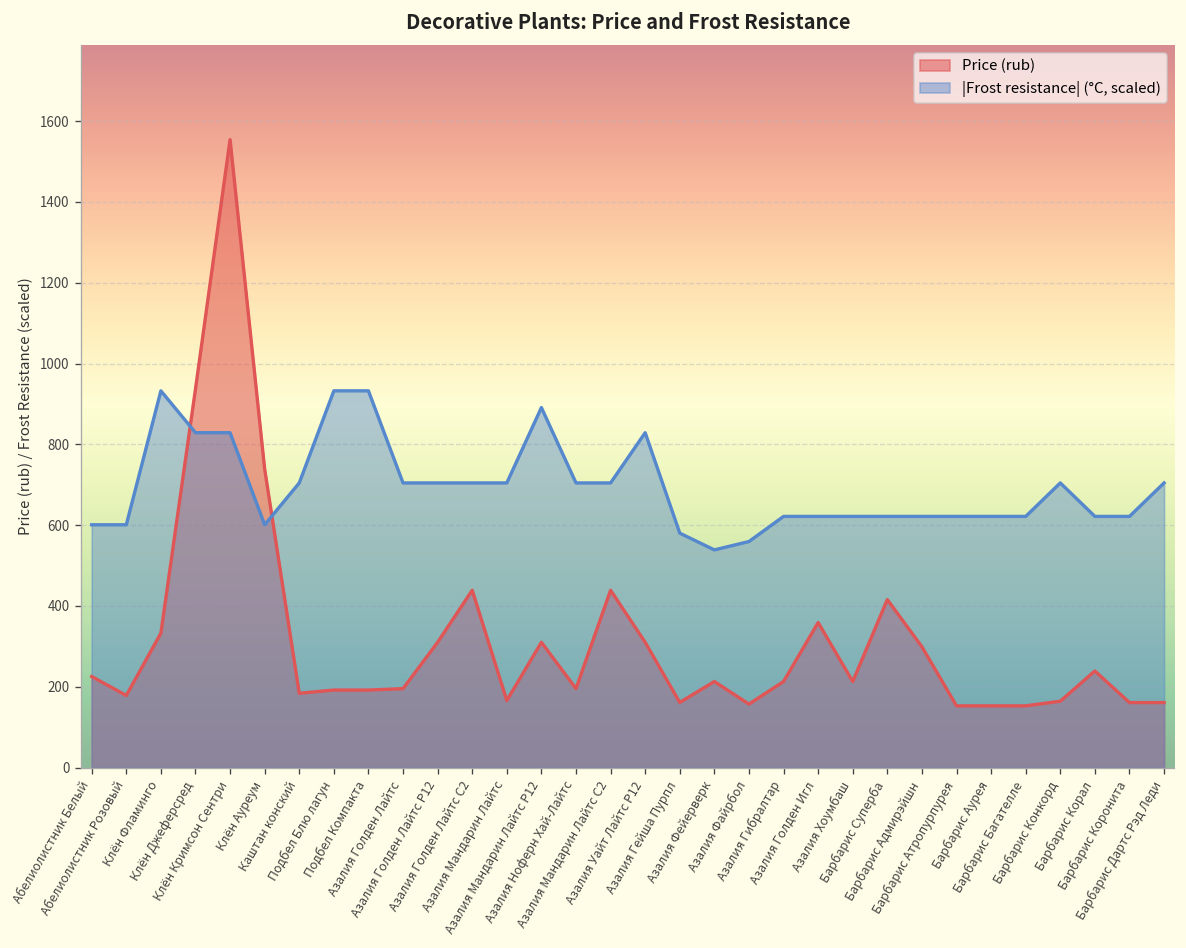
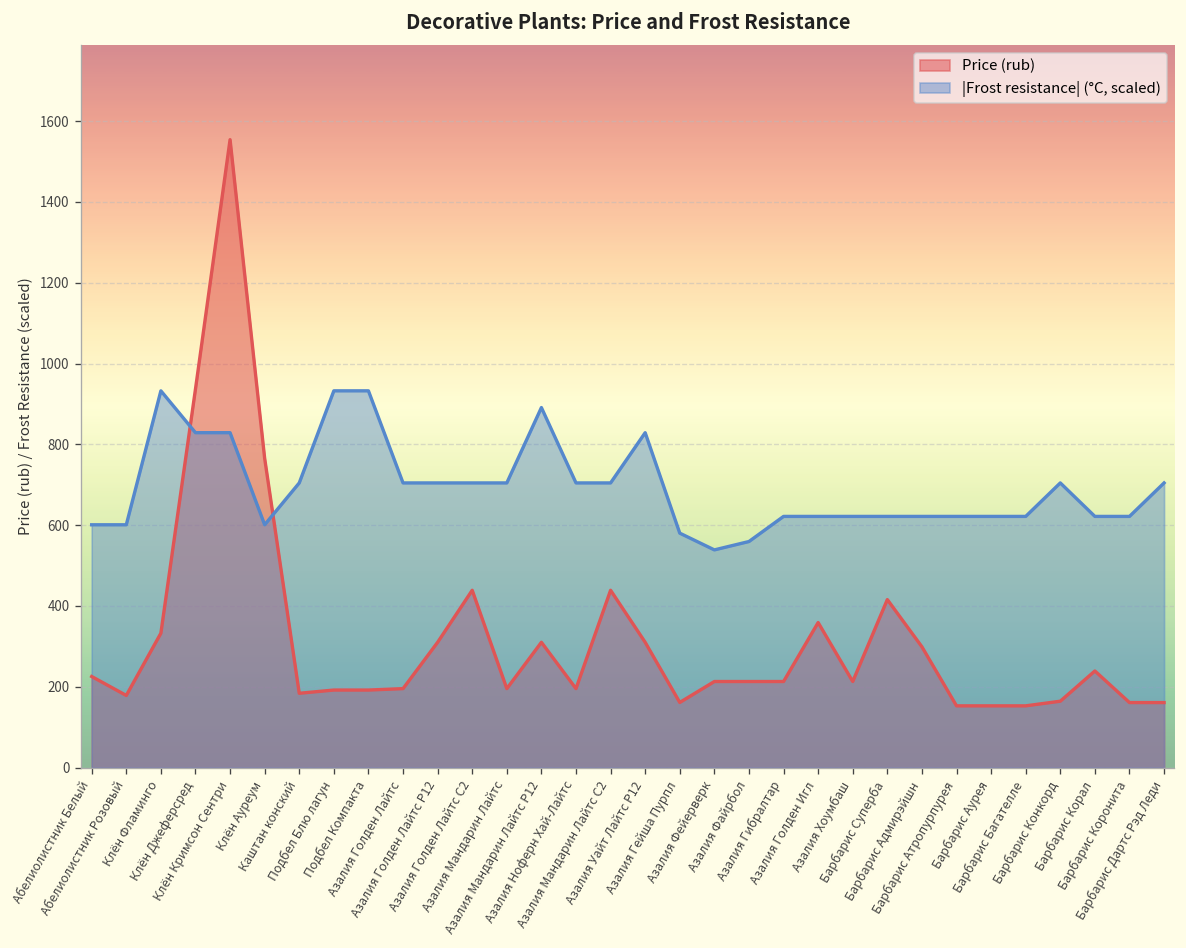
  {
    "Price (rub)": {
      "Абелиолистник Белый": 230,
      "Абелиолистник Розовый": 180,
      "Клён Фламинго": 330,
      "Клён Джеферсред": 940,
      "Клён Кримсон Сентри": 1550,
-     "Клён Ауреум": 740,
+     "Клён Ауреум": 770,
      "Каштан конский": 180,
      "Подбел Блю лагун": 190,
      "Подбел Компакта": 190,
      "Азалия Голден Лайтс": 200,
      "Азалия Голден Лайтс P12": 310,
      "Азалия Голден Лайтс C2": 440,
-     "Азалия Мандарин Лайтс": 170,
+     "Азалия Мандарин Лайтс": 200,
      "Азалия Мандарин Лайтс P12": 310,
      "Азалия Ноферн Хай-Лайтс": 200,
      "Азалия Мандарин Лайтс C2": 440,
      "Азалия Уайт Лайтс P12": 310,
      "Азалия Гейша Пурпл": 160,
      "Азалия Фейерверк": 210,
-     "Азалия Файрбол": 160,
+     "Азалия Файрбол": 210,
      "Азалия Гибралтар": 210,
      "Азалия Голден Игл": 360,
      "Азалия Хоумбаш": 210,
      "Барбарис Суперба": 420,
      "Барбарис Адмирэйшн": 300,
      "Барбарис Атропурпурея": 150,
      "Барбарис Аурея": 150,
      "Барбарис Багателле": 150,
      "Барбарис Конкорд": 160,
      "Барбарис Корал": 240,
      "Барбарис Коронита": 160,
      "Барбарис Дартс Рэд Леди": 160
    },
    "|Frost resistance| (°C, scaled)": {
      "Абелиолистник Белый": 600,
      "Абелиолистник Розовый": 600,
      "Клён Фламинго": 930,
      "Клён Джеферсред": 830,
      "Клён Кримсон Сентри": 830,
      "Клён Ауреум": 600,
      "Каштан конский": 700,
      "Подбел Блю лагун": 930,
      "Подбел Компакта": 930,
      "Азалия Голден Лайтс": 700,
      "Азалия Голден Лайтс P12": 700,
      "Азалия Голден Лайтс C2": 700,
      "Азалия Мандарин Лайтс": 700,
      "Азалия Мандарин Лайтс P12": 890,
      "Азалия Ноферн Хай-Лайтс": 700,
      "Азалия Мандарин Лайтс C2": 700,
      "Азалия Уайт Лайтс P12": 830,
      "Азалия Гейша Пурпл": 580,
      "Азалия Фейерверк": 540,
      "Азалия Файрбол": 560,
      "Азалия Гибралтар": 620,
      "Азалия Голден Игл": 620,
      "Азалия Хоумбаш": 620,
      "Барбарис Суперба": 620,
      "Барбарис Адмирэйшн": 620,
      "Барбарис Атропурпурея": 620,
      "Барбарис Аурея": 620,
      "Барбарис Багателле": 620,
      "Барбарис Конкорд": 700,
      "Барбарис Корал": 620,
      "Барбарис Коронита": 620,
      "Барбарис Дартс Рэд Леди": 700
    }
  }
